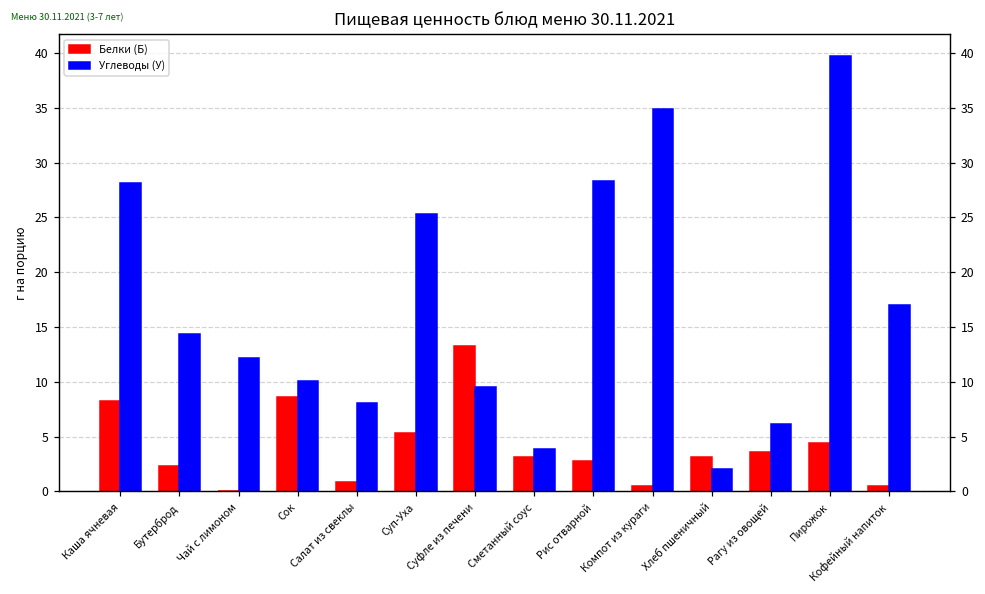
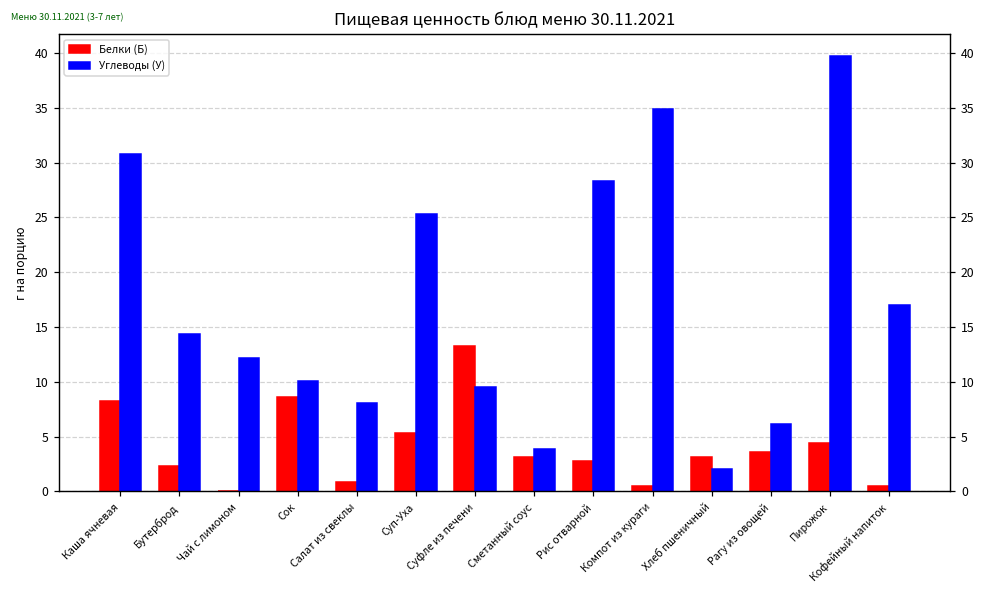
  {
    "Белки (Б)": {
      "Каша ячневая": 8,
      "Бутерброд": 2,
      "Сок": 9,
      "Салат из свеклы": 1,
      "Суп-Уха": 5,
      "Суфле из печени": 13,
      "Сметанный соус": 3,
      "Рис отварной": 3,
      "Компот из кураги": 0,
      "Хлеб пшеничный": 3,
      "Рагу из овощей": 4,
      "Пирожок": 4,
      "Кофейный напиток": 1
    },
    "Углеводы (У)": {
-     "Каша ячневая": 28,
+     "Каша ячневая": 31,
      "Бутерброд": 14,
      "Чай с лимоном": 12,
      "Сок": 10,
      "Салат из свеклы": 8,
      "Суп-Уха": 25,
      "Суфле из печени": 10,
      "Сметанный соус": 4,
      "Рис отварной": 28,
      "Компот из кураги": 35,
      "Хлеб пшеничный": 2,
      "Рагу из овощей": 6,
      "Пирожок": 40,
      "Кофейный напиток": 17
    }
  }
